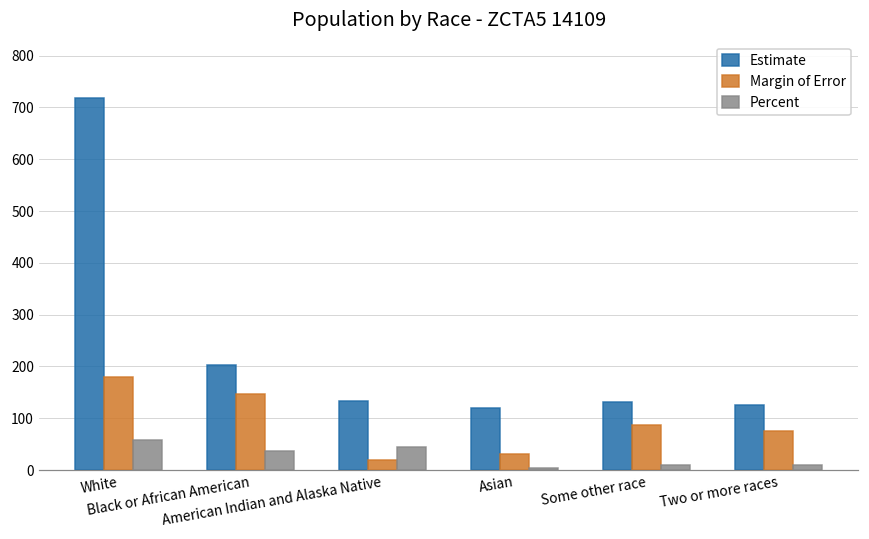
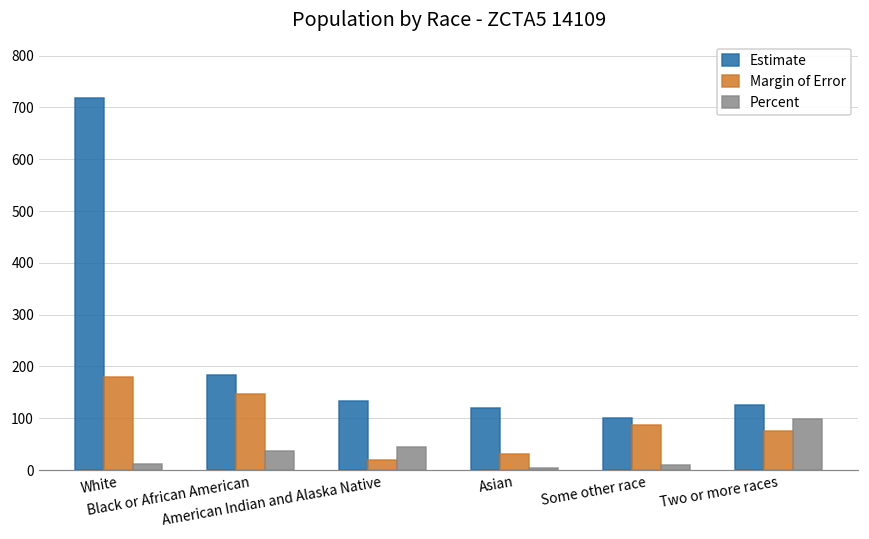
  {
    "Estimate": {
      "White": 720,
-     "Black or African American": 200,
+     "Black or African American": 180,
      "American Indian and Alaska Native": 130,
      "Asian": 120,
-     "Some other race": 130,
+     "Some other race": 100,
      "Two or more races": 130
    },
    "Margin of Error": {
      "White": 180,
      "Black or African American": 150,
      "American Indian and Alaska Native": 20,
      "Asian": 30,
      "Some other race": 90,
      "Two or more races": 80
    },
    "Percent": {
-     "White": 60,
+     "White": 10,
      "Black or African American": 40,
      "American Indian and Alaska Native": 40,
      "Some other race": 10,
-     "Two or more races": 10
+     "Two or more races": 100
    }
  }
